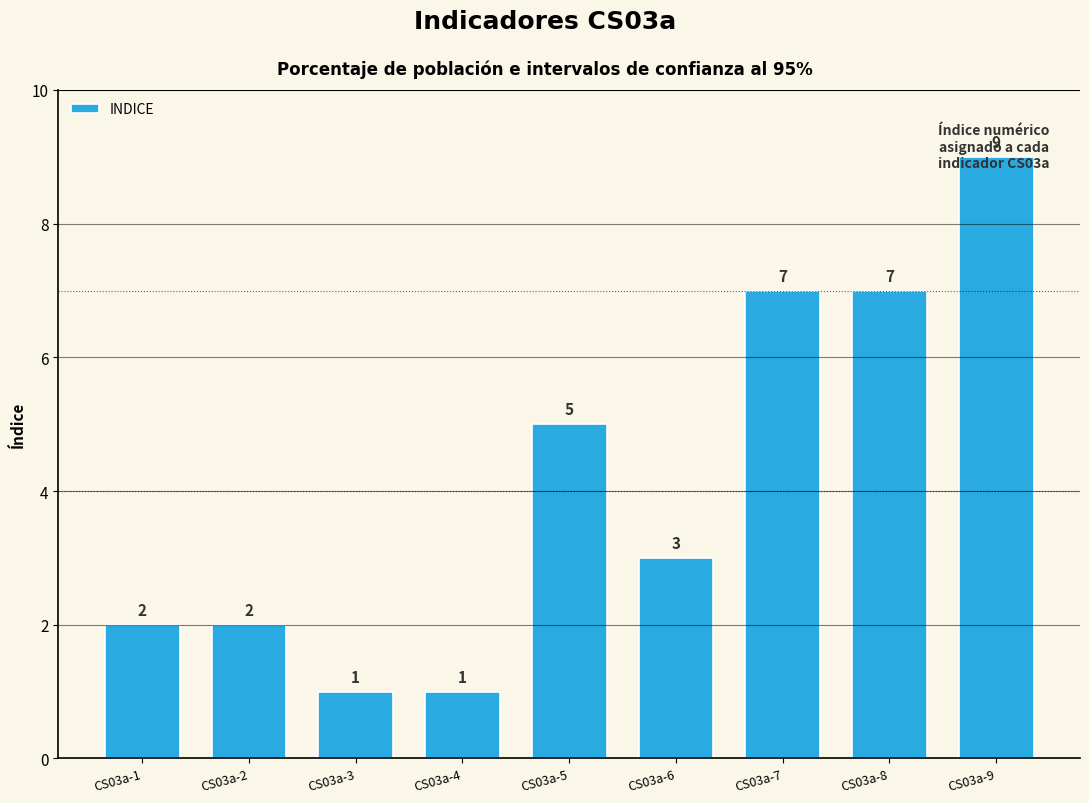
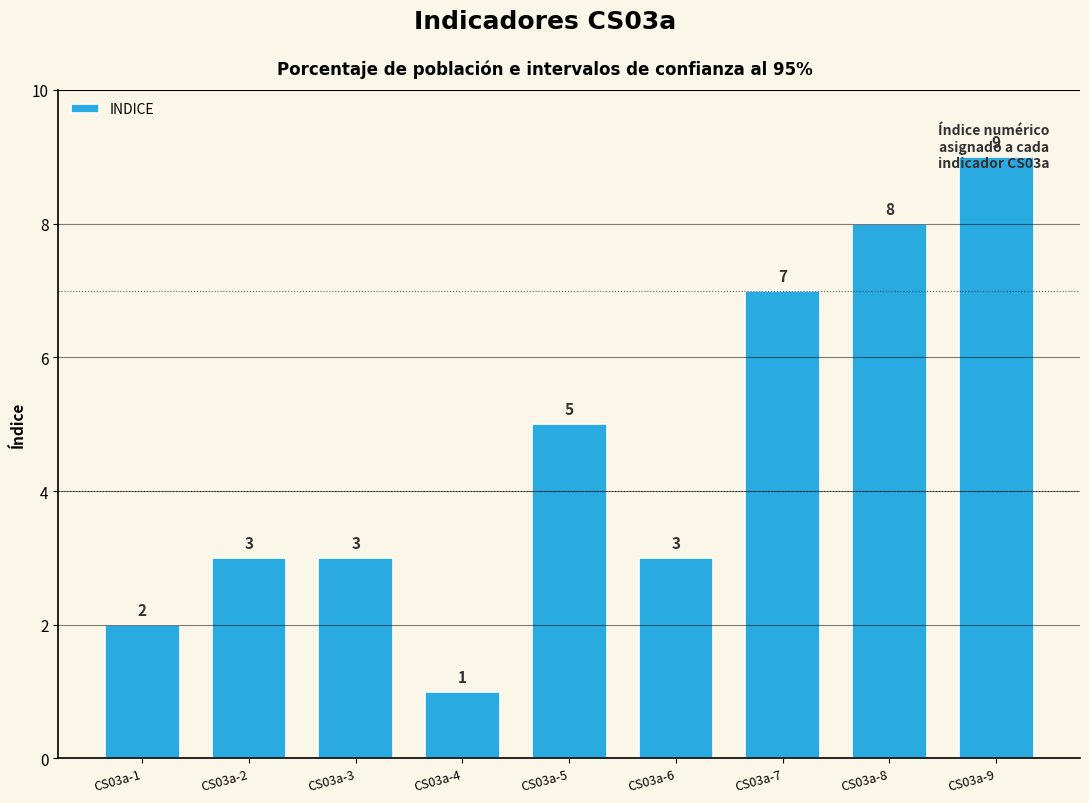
  {
    "CS03a-1": 2,
-   "CS03a-2": 2,
-   "CS03a-3": 1,
+   "CS03a-2": 3,
+   "CS03a-3": 3,
    "CS03a-4": 1,
    "CS03a-5": 5,
    "CS03a-6": 3,
    "CS03a-7": 7,
-   "CS03a-8": 7
+   "CS03a-8": 8
  }
